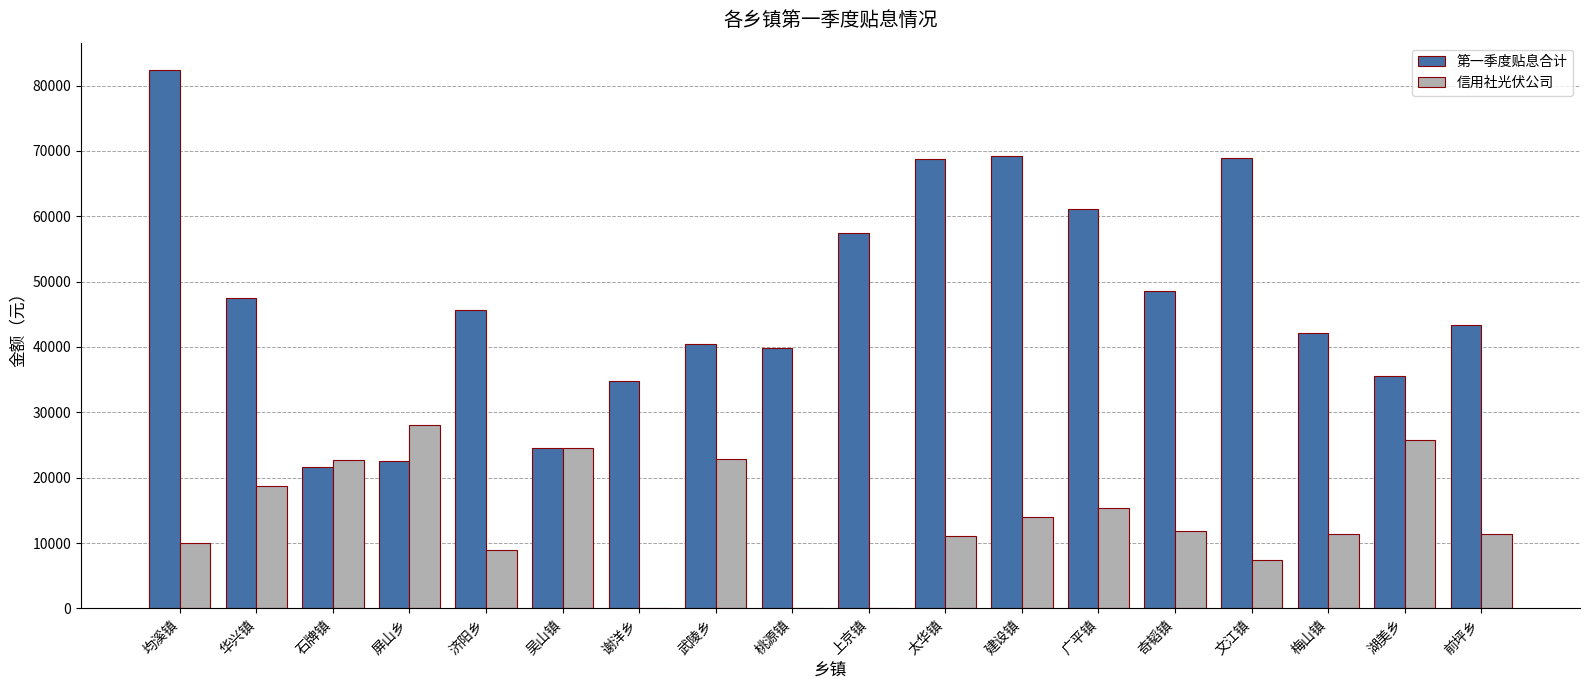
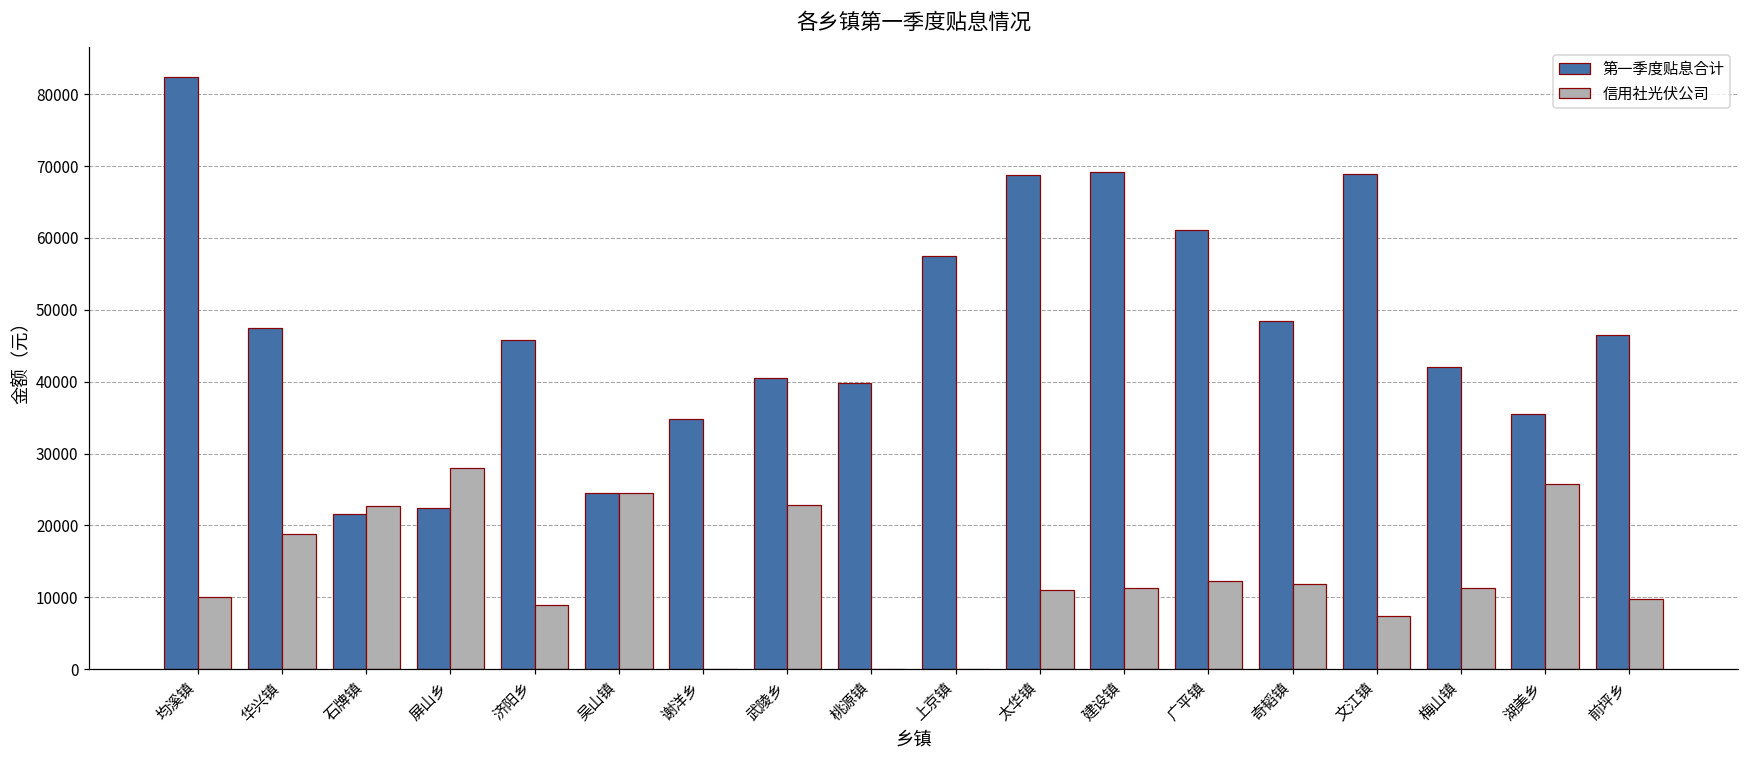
  {
    "第一季度贴息合计": {
      "均溪镇": 82000,
      "华兴镇": 47000,
      "石牌镇": 22000,
      "屏山乡": 22000,
      "济阳乡": 46000,
      "吴山镇": 25000,
      "谢洋乡": 35000,
      "武陵乡": 40000,
      "桃源镇": 40000,
      "上京镇": 57000,
      "太华镇": 69000,
      "建设镇": 69000,
      "广平镇": 61000,
      "奇韬镇": 49000,
      "文江镇": 69000,
      "梅山镇": 42000,
      "湖美乡": 36000,
-     "前坪乡": 43000
+     "前坪乡": 47000
    },
    "信用社光伏公司": {
      "均溪镇": 10000,
      "华兴镇": 19000,
      "石牌镇": 23000,
      "屏山乡": 28000,
      "济阳乡": 9000,
      "吴山镇": 25000,
      "谢洋乡": 0,
      "武陵乡": 23000,
      "桃源镇": 0,
      "上京镇": 0,
      "太华镇": 11000,
-     "建设镇": 14000,
-     "广平镇": 15000,
+     "建设镇": 11000,
+     "广平镇": 12000,
      "奇韬镇": 12000,
      "文江镇": 7000,
      "梅山镇": 11000,
      "湖美乡": 26000,
-     "前坪乡": 11000
+     "前坪乡": 10000
    }
  }
